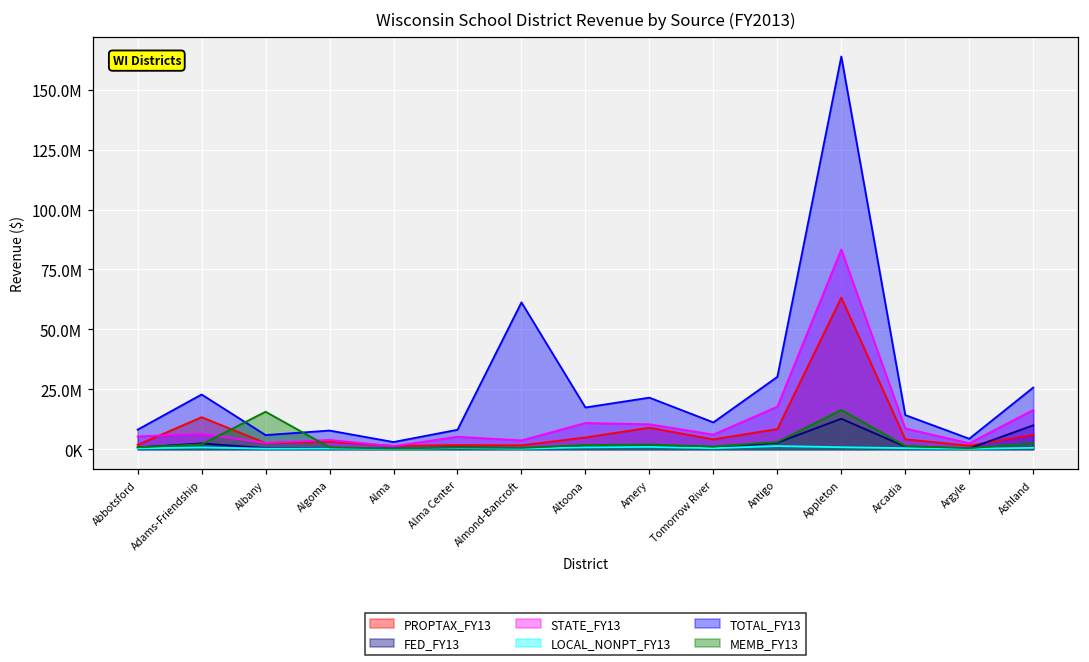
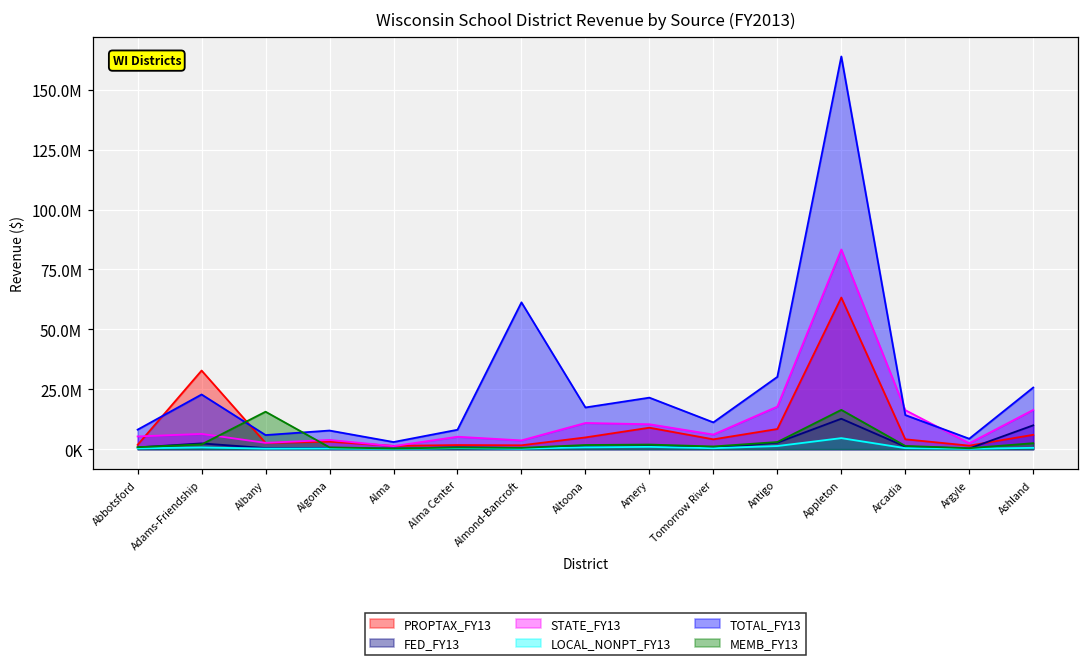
  {
    "PROPTAX_FY13": {
-     "Adams-Friendship": 13000000,
+     "Adams-Friendship": 33000000,
      "Altoona": 5000000,
      "Amery": 9000000,
      "Tomorrow River": 4000000,
      "Antigo": 8000000,
      "Appleton": 63000000,
      "Arcadia": 4000000,
      "Ashland": 6000000
    },
    "FED_FY13": {
      "Appleton": 13000000,
      "Ashland": 10000000
    },
    "STATE_FY13": {
      "Abbotsford": 5000000,
      "Adams-Friendship": 6000000,
      "Alma Center": 5000000,
      "Almond-Bancroft": 4000000,
      "Altoona": 11000000,
      "Amery": 10000000,
      "Tomorrow River": 6000000,
      "Antigo": 18000000,
      "Appleton": 83000000,
-     "Arcadia": 9000000,
+     "Arcadia": 16000000,
      "Ashland": 16000000
    },
    "LOCAL_NONPT_FY13": {
      "Adams-Friendship": 1000000,
      "Antigo": 1000000,
-     "Appleton": 1000000,
+     "Appleton": 5000000,
      "Ashland": 1000000
    },
    "TOTAL_FY13": {
      "Abbotsford": 8000000,
      "Adams-Friendship": 23000000,
      "Albany": 6000000,
      "Algoma": 8000000,
      "Alma": 3000000,
      "Alma Center": 8000000,
      "Almond-Bancroft": 61000000,
      "Altoona": 17000000,
      "Amery": 21000000,
      "Tomorrow River": 11000000,
      "Antigo": 30000000,
      "Appleton": 164000000,
      "Arcadia": 14000000,
      "Argyle": 4000000,
      "Ashland": 26000000
    },
    "MEMB_FY13": {
      "Albany": 16000000,
      "Appleton": 16000000,
      "Ashland": 2000000
    }
  }
